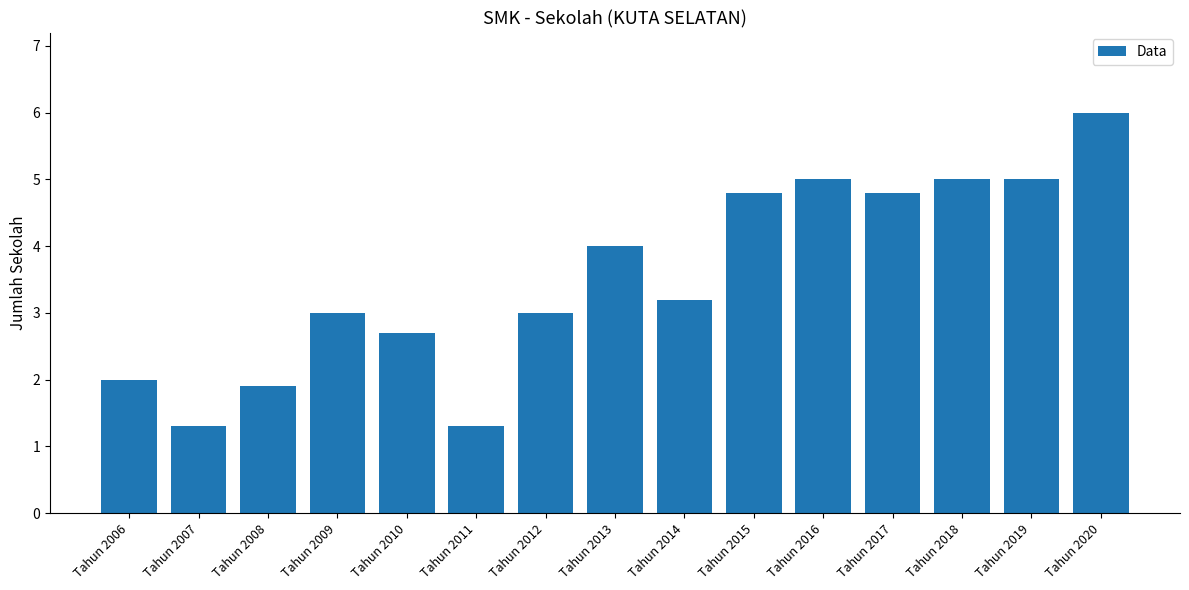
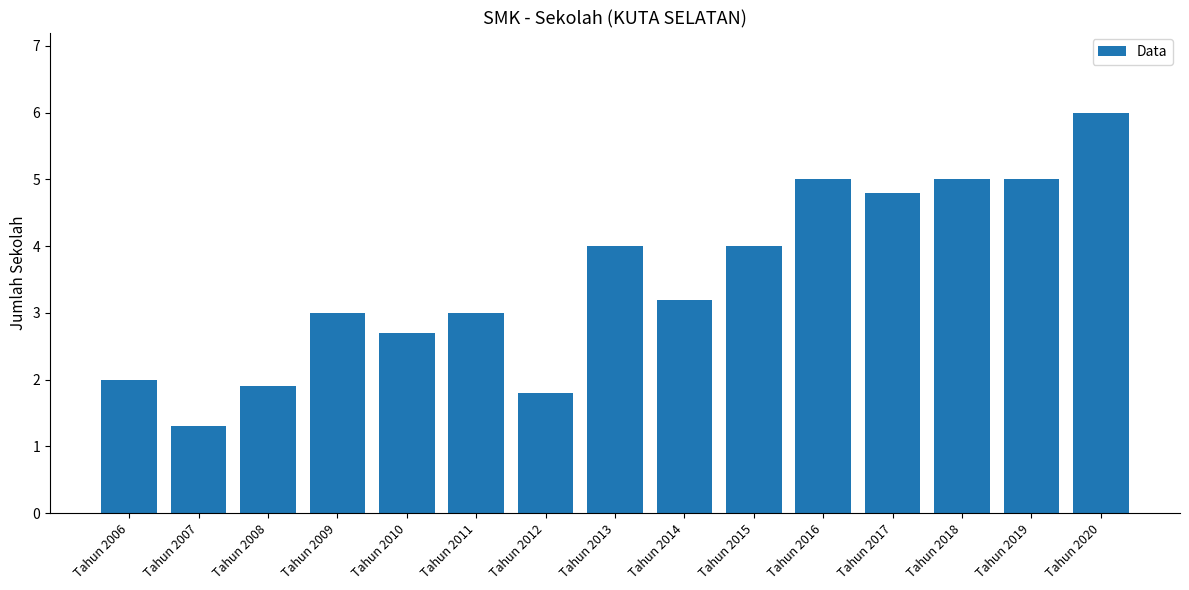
  {
    "Tahun 2006": 2.0,
    "Tahun 2007": 1.3,
    "Tahun 2008": 1.9,
    "Tahun 2009": 3.0,
    "Tahun 2010": 2.7,
-   "Tahun 2011": 1.3,
-   "Tahun 2012": 3.0,
+   "Tahun 2011": 3.0,
+   "Tahun 2012": 1.8,
    "Tahun 2013": 4.0,
    "Tahun 2014": 3.2,
-   "Tahun 2015": 4.8,
+   "Tahun 2015": 4.0,
    "Tahun 2016": 5.0,
    "Tahun 2017": 4.8,
    "Tahun 2018": 5.0,
    "Tahun 2019": 5.0,
    "Tahun 2020": 6.0
  }
